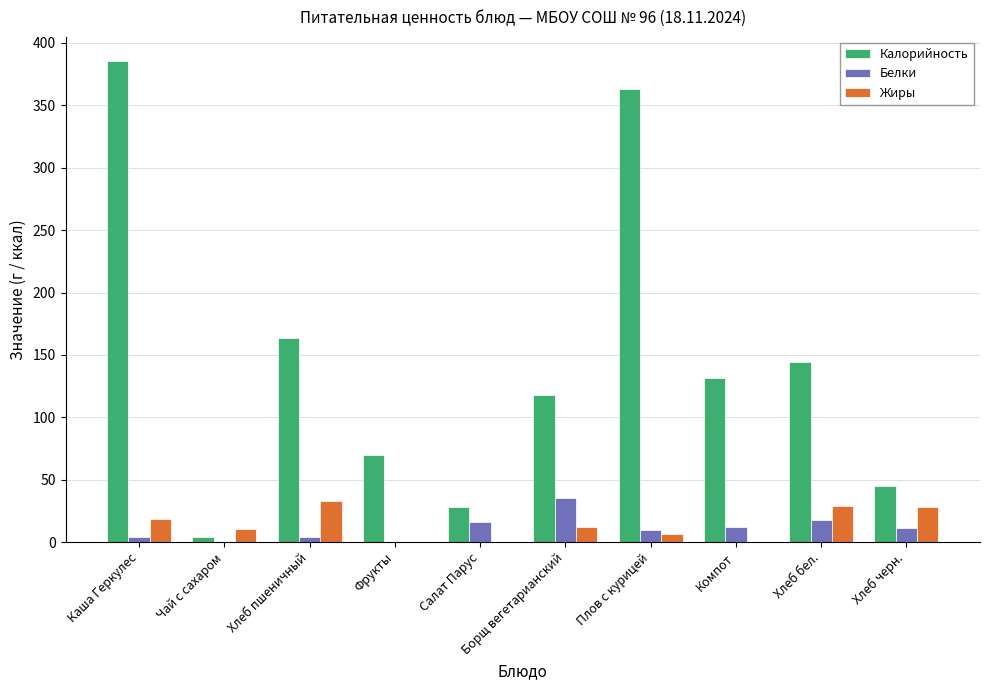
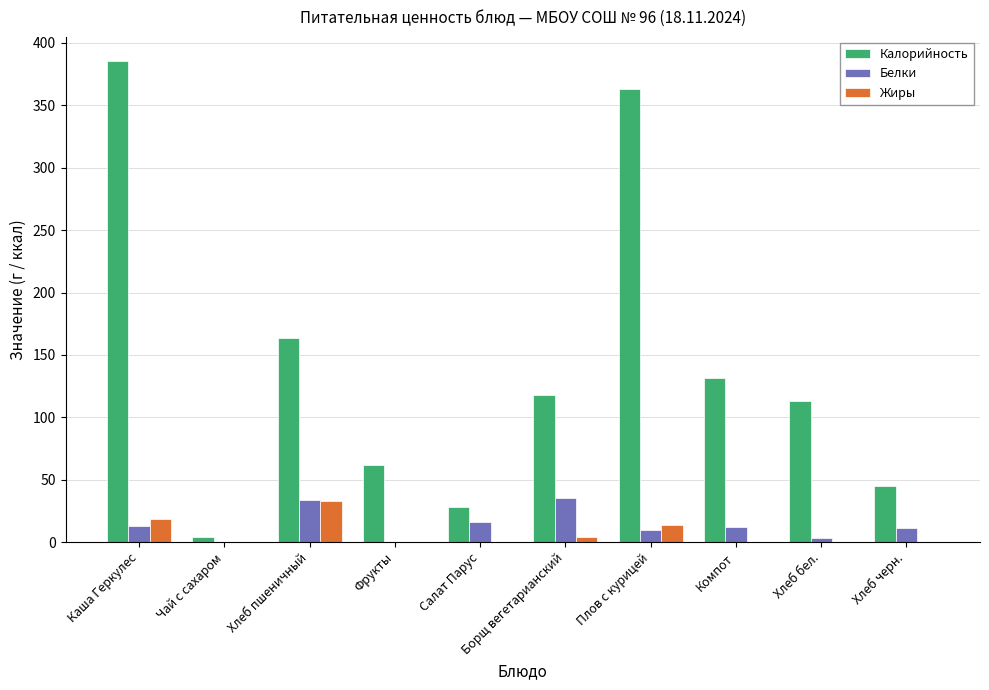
  {
    "Калорийность": {
      "Каша Геркулес": 386,
      "Чай с сахаром": 4,
      "Хлеб пшеничный": 163,
-     "Фрукты": 70,
+     "Фрукты": 62,
      "Салат Парус": 29,
      "Борщ вегетарианский": 118,
      "Плов с курицей": 363,
      "Компот": 132,
-     "Хлеб бел.": 145,
+     "Хлеб бел.": 113,
      "Хлеб черн.": 45
    },
    "Белки": {
-     "Каша Геркулес": 4,
-     "Хлеб пшеничный": 4,
+     "Каша Геркулес": 13,
+     "Хлеб пшеничный": 34,
      "Фрукты": 0,
      "Салат Парус": 16,
      "Борщ вегетарианский": 35,
      "Плов с курицей": 10,
      "Компот": 12,
-     "Хлеб бел.": 18,
+     "Хлеб бел.": 3,
      "Хлеб черн.": 11
    },
    "Жиры": {
      "Каша Геркулес": 19,
-     "Чай с сахаром": 10,
+     "Чай с сахаром": 0,
      "Хлеб пшеничный": 33,
      "Фрукты": 0,
      "Салат Парус": 0,
-     "Борщ вегетарианский": 12,
-     "Плов с курицей": 7,
-     "Хлеб бел.": 29,
-     "Хлеб черн.": 28
+     "Борщ вегетарианский": 4,
+     "Плов с курицей": 14,
+     "Хлеб бел.": 0,
+     "Хлеб черн.": 0
    }
  }
